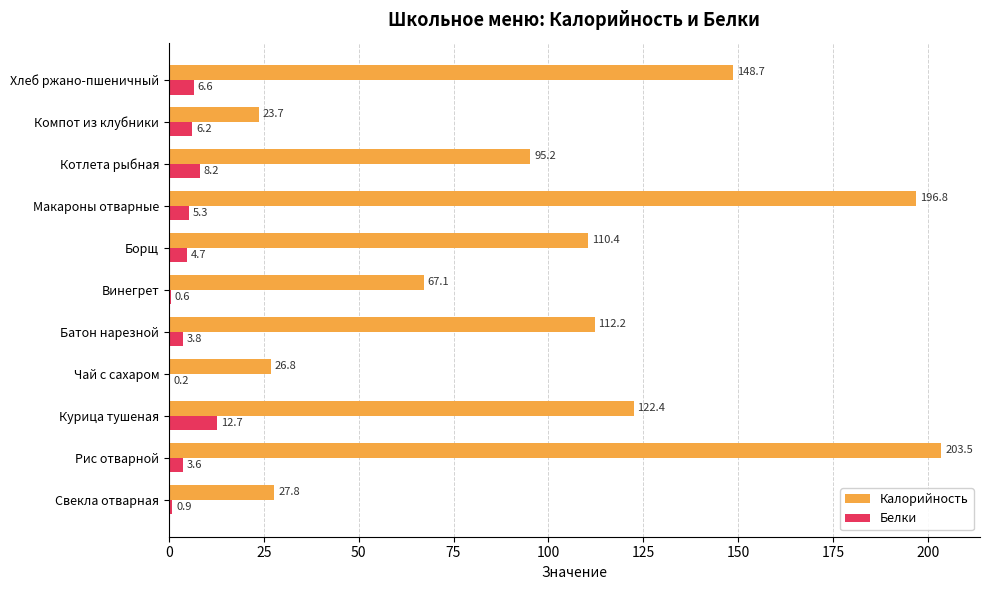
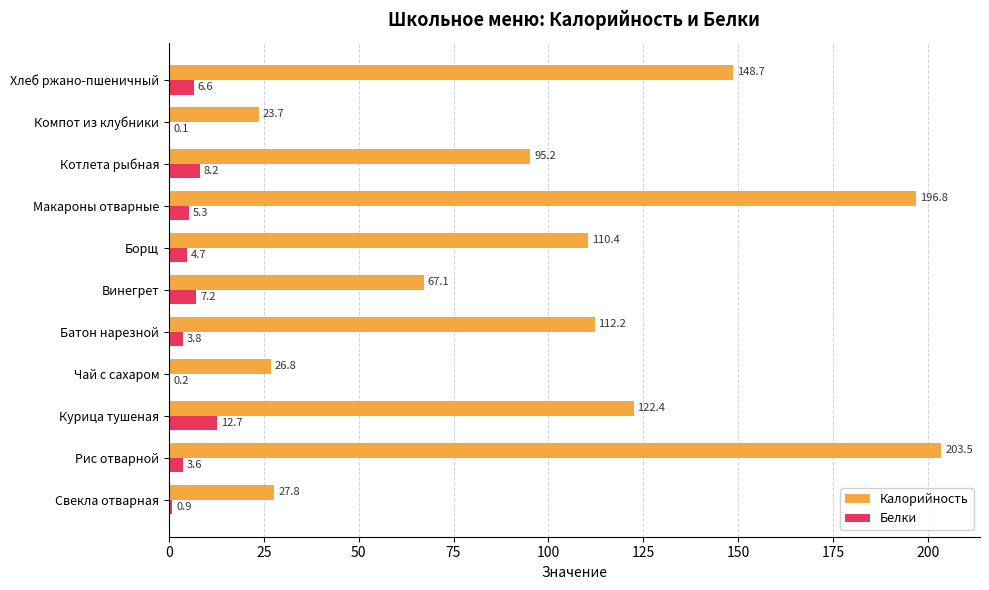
  {
    "Калорийность": {
      "Хлеб ржано-пшеничный": 148.7,
      "Компот из клубники": 23.7,
      "Котлета рыбная": 95.2,
      "Макароны отварные": 196.8,
      "Борщ": 110.4,
      "Винегрет": 67.1,
      "Батон нарезной": 112.2,
      "Чай с сахаром": 26.8,
      "Курица тушеная": 122.4,
      "Рис отварной": 203.5,
      "Свекла отварная": 27.8
    },
    "Белки": {
      "Хлеб ржано-пшеничный": 6.6,
-     "Компот из клубники": 6.2,
+     "Компот из клубники": 0.1,
      "Котлета рыбная": 8.2,
      "Макароны отварные": 5.3,
      "Борщ": 4.7,
-     "Винегрет": 0.6,
+     "Винегрет": 7.2,
      "Батон нарезной": 3.8,
      "Чай с сахаром": 0.2,
      "Курица тушеная": 12.7,
      "Рис отварной": 3.6,
      "Свекла отварная": 0.9
    }
  }
